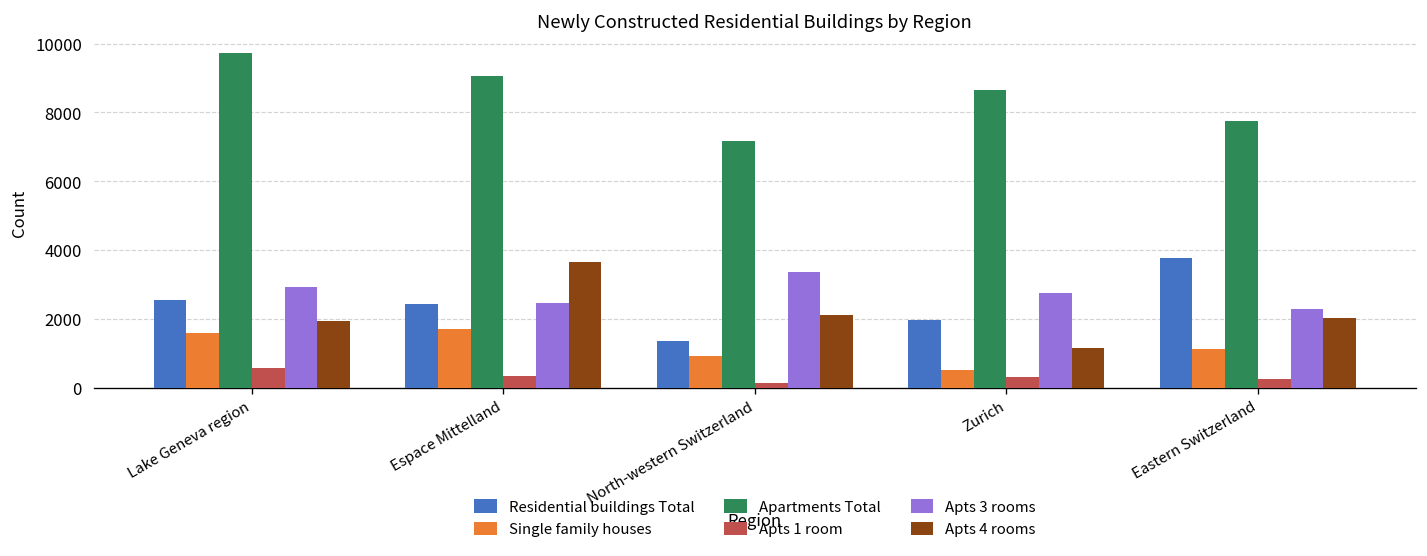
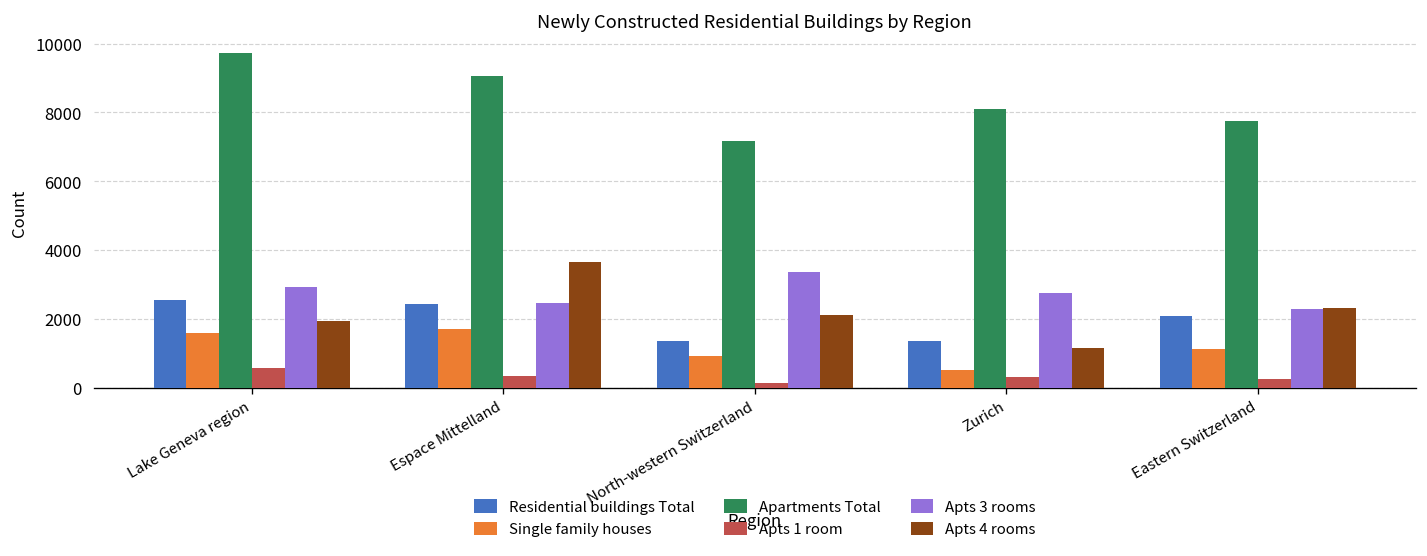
  {
    "Residential buildings Total": {
      "Lake Geneva region": 2500,
      "Espace Mittelland": 2400,
      "North-western Switzerland": 1400,
-     "Zurich": 2000,
-     "Eastern Switzerland": 3800
+     "Zurich": 1300,
+     "Eastern Switzerland": 2100
    },
    "Single family houses": {
      "Lake Geneva region": 1600,
      "Espace Mittelland": 1700,
      "North-western Switzerland": 900,
      "Zurich": 500,
      "Eastern Switzerland": 1100
    },
    "Apartments Total": {
      "Lake Geneva region": 9700,
      "Espace Mittelland": 9100,
      "North-western Switzerland": 7200,
-     "Zurich": 8600,
+     "Zurich": 8100,
      "Eastern Switzerland": 7700
    },
    "Apts 1 room": {
      "Lake Geneva region": 600,
      "Espace Mittelland": 300,
      "North-western Switzerland": 100,
      "Zurich": 300,
      "Eastern Switzerland": 200
    },
    "Apts 3 rooms": {
      "Lake Geneva region": 2900,
      "Espace Mittelland": 2500,
      "North-western Switzerland": 3300,
      "Zurich": 2800,
      "Eastern Switzerland": 2300
    },
    "Apts 4 rooms": {
      "Lake Geneva region": 1900,
      "Espace Mittelland": 3700,
      "North-western Switzerland": 2100,
      "Zurich": 1100,
-     "Eastern Switzerland": 2000
+     "Eastern Switzerland": 2300
    }
  }
